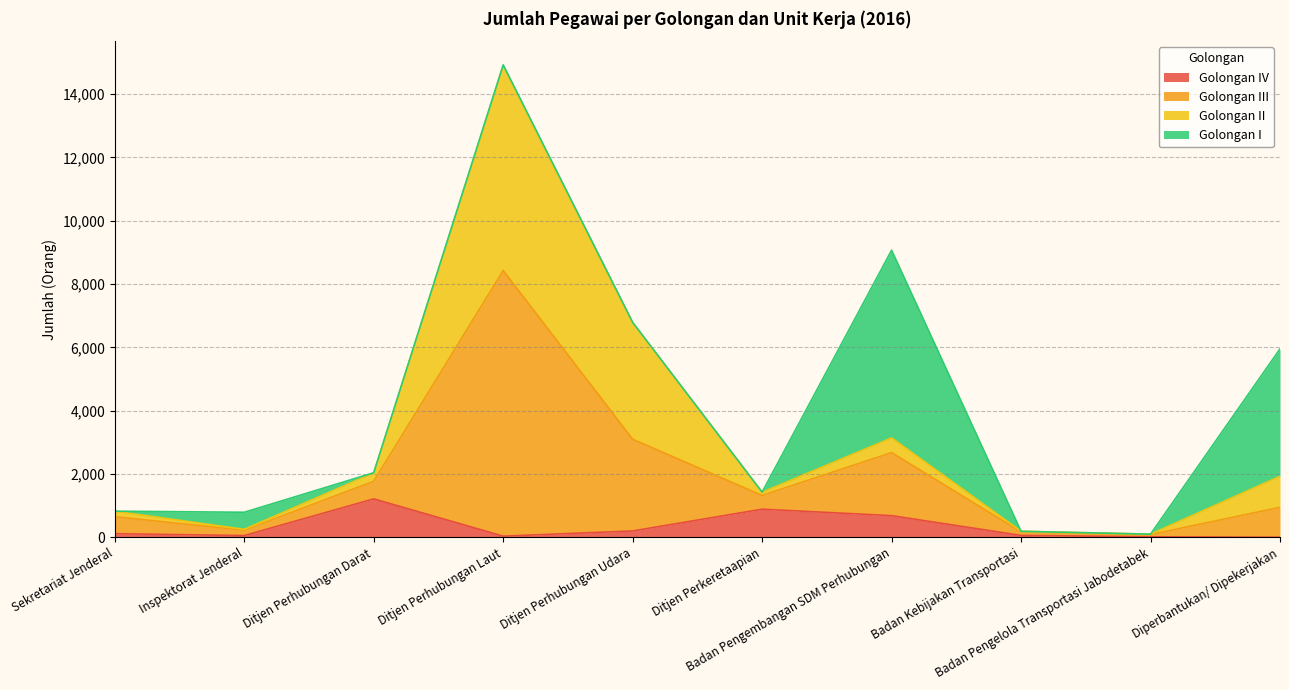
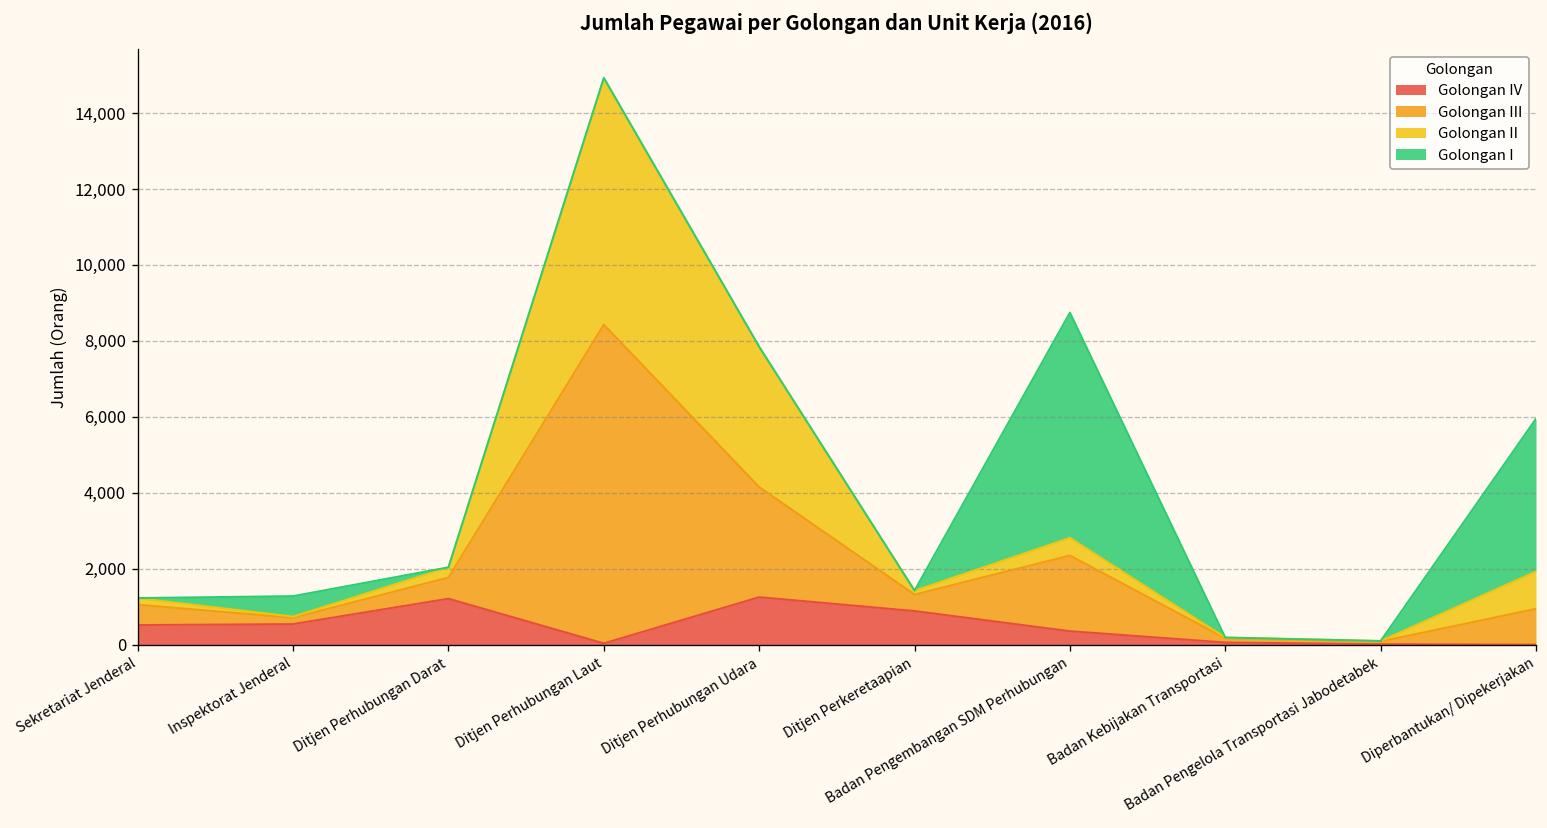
  {
    "Golongan IV": {
-     "Sekretariat Jenderal": "100",
-     "Inspektorat Jenderal": "100",
+     "Sekretariat Jenderal": "500",
+     "Inspektorat Jenderal": "500",
      "Ditjen Perhubungan Darat": "1,200",
      "Ditjen Perhubungan Laut": "0",
-     "Ditjen Perhubungan Udara": "200",
+     "Ditjen Perhubungan Udara": "1,300",
      "Ditjen Perkeretaapian": "900",
-     "Badan Pengembangan SDM Perhubungan": "700",
+     "Badan Pengembangan SDM Perhubungan": "400",
      "Badan Kebijakan Transportasi": "100",
      "Diperbantukan/ Dipekerjakan": "0"
    },
    "Golongan I": {
      "Inspektorat Jenderal": "500",
      "Badan Pengembangan SDM Perhubungan": "5,900",
      "Diperbantukan/ Dipekerjakan": "4,000"
    }
  }
